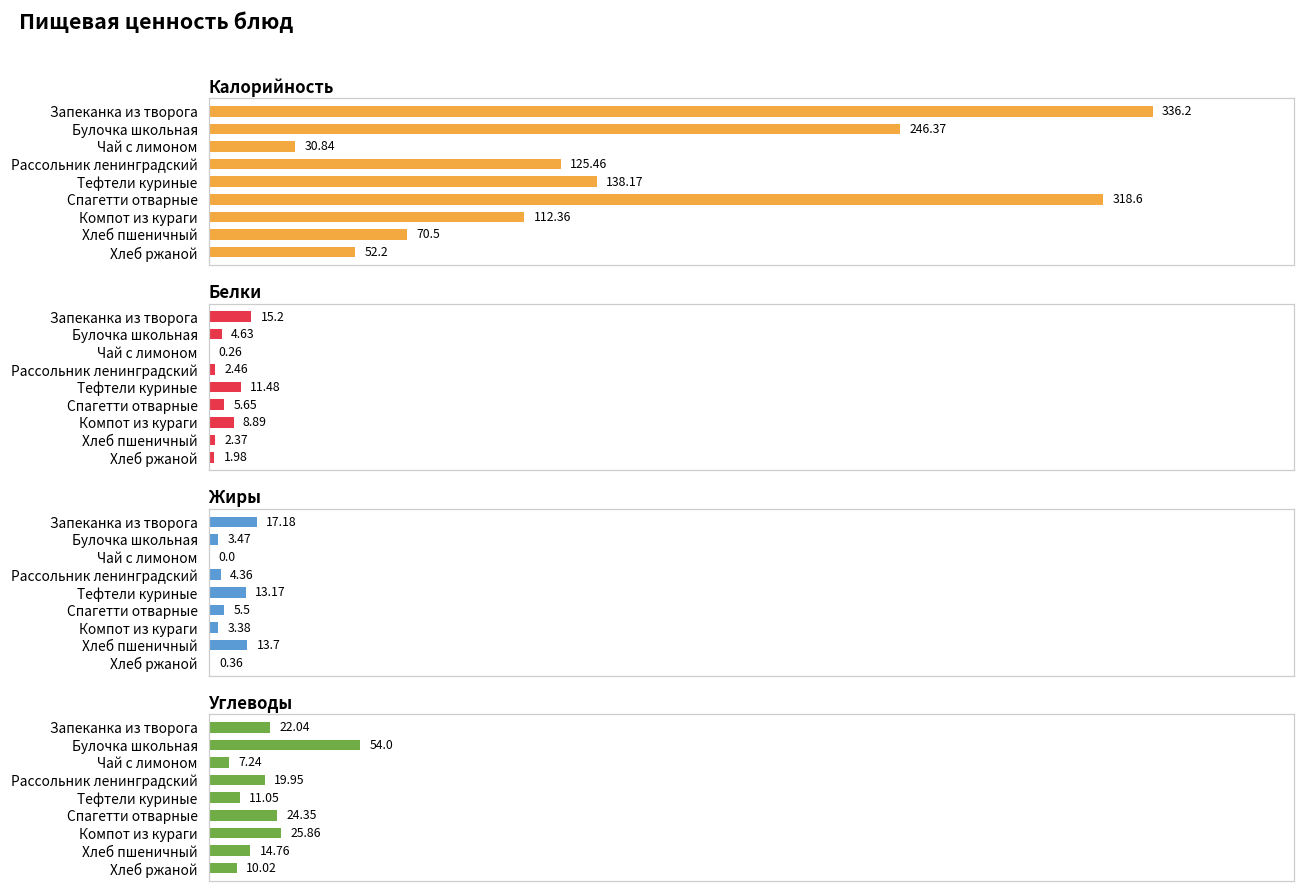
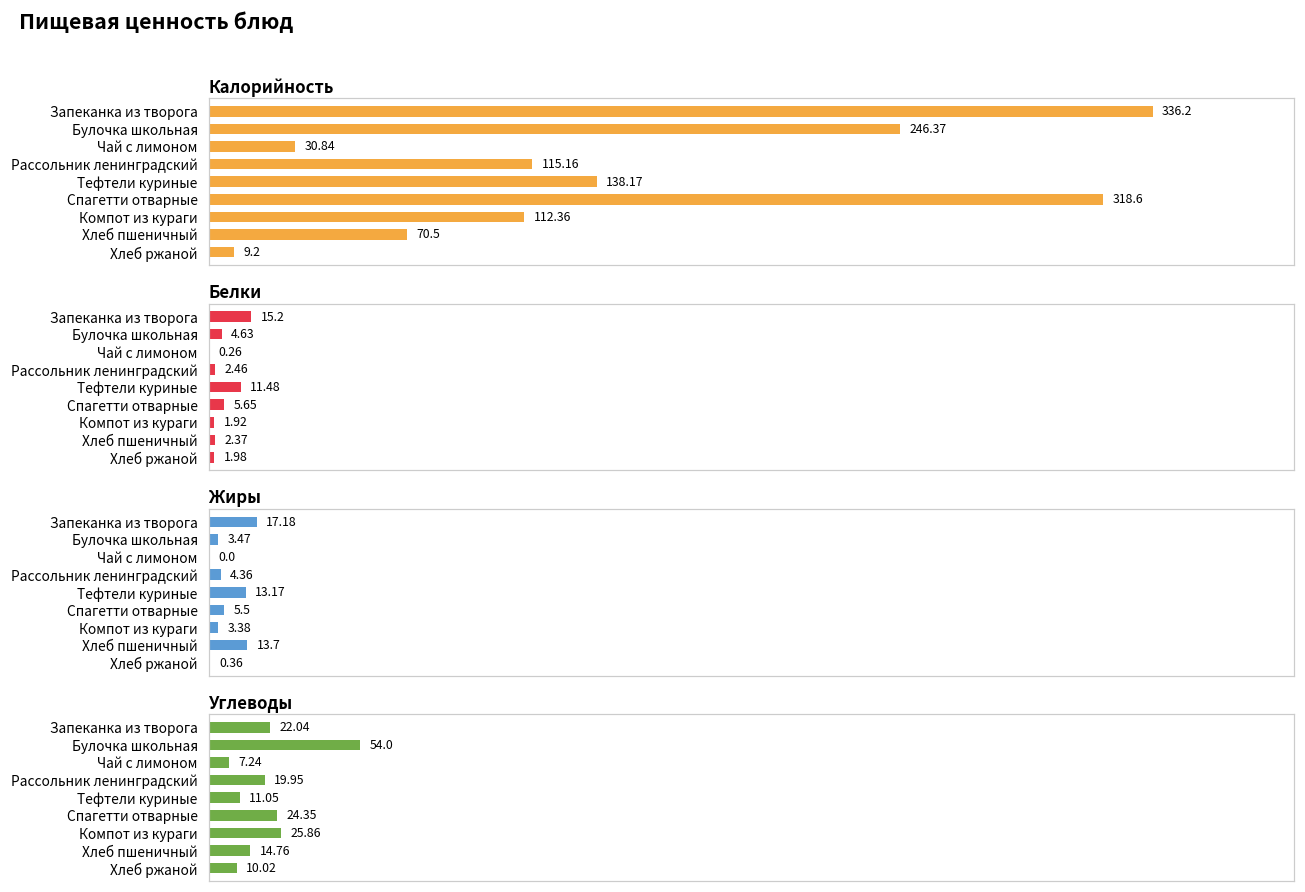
  {
    "Калорийность": {
      "Запеканка из творога": 336.2,
      "Булочка школьная": 246.37,
      "Чай с лимоном": 30.84,
-     "Рассольник ленинградский": 125.46,
+     "Рассольник ленинградский": 115.16,
      "Тефтели куриные": 138.17,
      "Спагетти отварные": 318.6,
      "Компот из кураги": 112.36,
      "Хлеб пшеничный": 70.5,
-     "Хлеб ржаной": 52.2
+     "Хлеб ржаной": 9.2
    },
    "Белки": {
      "Запеканка из творога": 15.2,
      "Булочка школьная": 4.63,
      "Чай с лимоном": 0.26,
      "Рассольник ленинградский": 2.46,
      "Тефтели куриные": 11.48,
      "Спагетти отварные": 5.65,
-     "Компот из кураги": 8.89,
+     "Компот из кураги": 1.92,
      "Хлеб пшеничный": 2.37,
      "Хлеб ржаной": 1.98
    },
    "Жиры": {
      "Запеканка из творога": 17.18,
      "Булочка школьная": 3.47,
      "Чай с лимоном": 0.0,
      "Рассольник ленинградский": 4.36,
      "Тефтели куриные": 13.17,
      "Спагетти отварные": 5.5,
      "Компот из кураги": 3.38,
      "Хлеб пшеничный": 13.7,
      "Хлеб ржаной": 0.36
    },
    "Углеводы": {
      "Запеканка из творога": 22.04,
      "Булочка школьная": 54.0,
      "Чай с лимоном": 7.24,
      "Рассольник ленинградский": 19.95,
      "Тефтели куриные": 11.05,
      "Спагетти отварные": 24.35,
      "Компот из кураги": 25.86,
      "Хлеб пшеничный": 14.76,
      "Хлеб ржаной": 10.02
    }
  }
